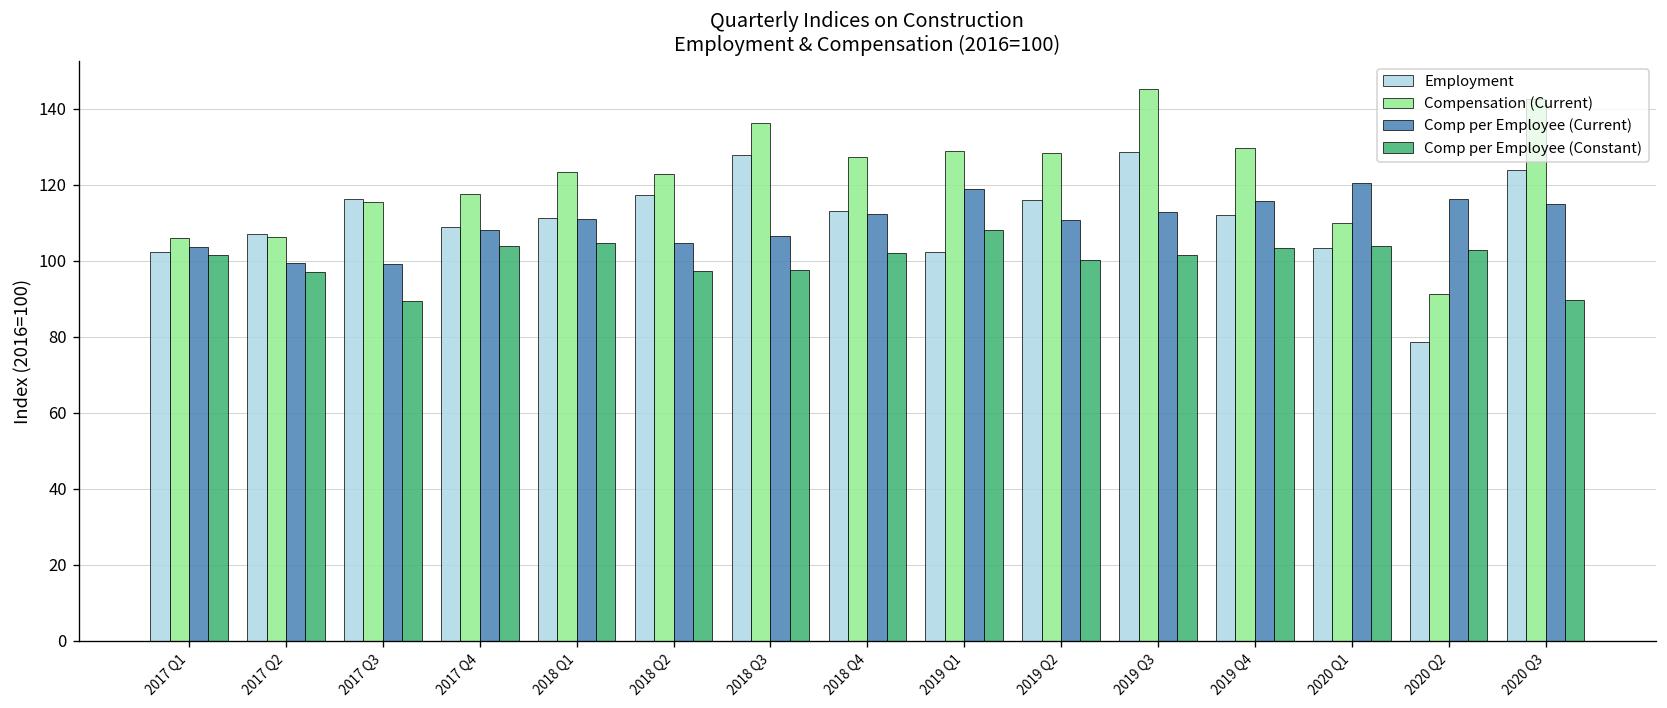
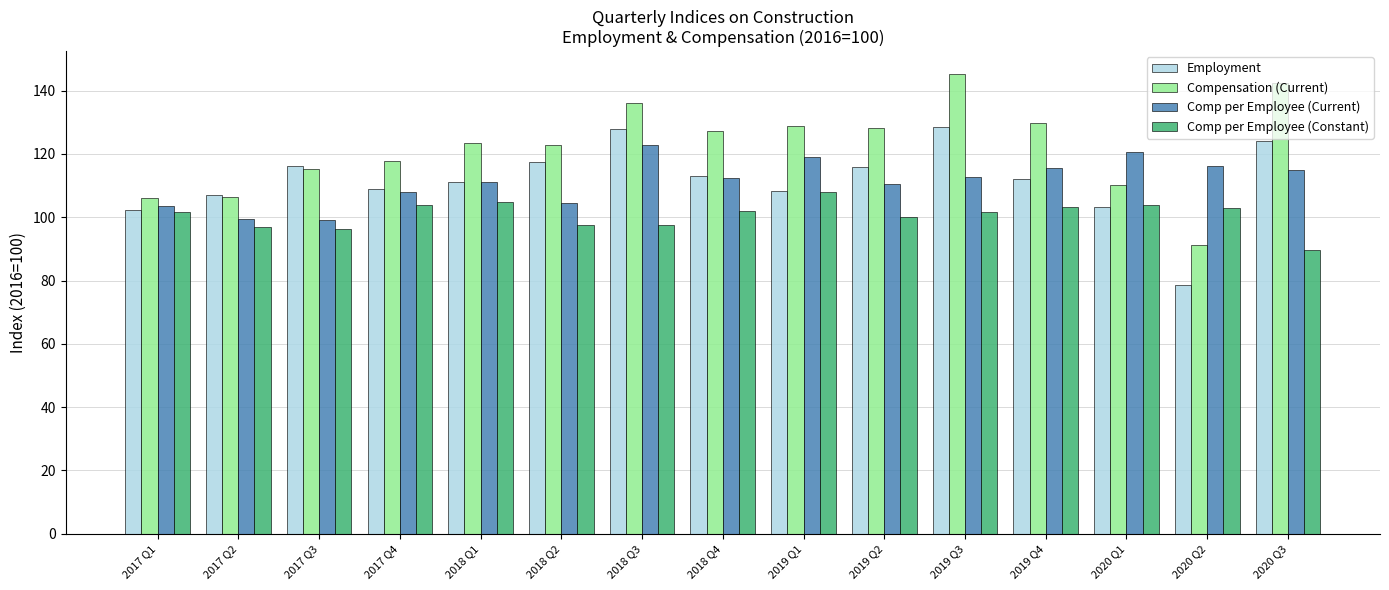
  {
    "Employment": {
      "2017 Q1": 102,
      "2017 Q2": 107,
      "2017 Q3": 116,
      "2017 Q4": 109,
      "2018 Q1": 111,
      "2018 Q2": 117,
      "2018 Q3": 128,
      "2018 Q4": 113,
-     "2019 Q1": 102,
+     "2019 Q1": 108,
      "2019 Q2": 116,
      "2019 Q3": 129,
      "2019 Q4": 112,
      "2020 Q1": 103,
      "2020 Q2": 78,
      "2020 Q3": 124
    },
    "Compensation (Current)": {
      "2017 Q1": 106,
      "2017 Q2": 106,
      "2017 Q3": 115,
      "2017 Q4": 118,
      "2018 Q1": 123,
      "2018 Q2": 123,
      "2018 Q3": 136,
      "2018 Q4": 127,
      "2019 Q1": 129,
      "2019 Q2": 128,
      "2019 Q3": 145,
      "2019 Q4": 130,
      "2020 Q1": 110,
      "2020 Q2": 91
    },
    "Comp per Employee (Current)": {
      "2017 Q1": 104,
      "2017 Q2": 99,
      "2017 Q3": 99,
      "2017 Q4": 108,
      "2018 Q1": 111,
      "2018 Q2": 105,
-     "2018 Q3": 107,
+     "2018 Q3": 123,
      "2018 Q4": 112,
      "2019 Q1": 119,
      "2019 Q2": 111,
      "2019 Q3": 113,
      "2019 Q4": 116,
      "2020 Q1": 121,
      "2020 Q2": 116,
      "2020 Q3": 115
    },
    "Comp per Employee (Constant)": {
      "2017 Q1": 102,
      "2017 Q2": 97,
-     "2017 Q3": 89,
+     "2017 Q3": 96,
      "2017 Q4": 104,
      "2018 Q1": 105,
      "2018 Q2": 97,
      "2018 Q3": 98,
      "2018 Q4": 102,
      "2019 Q1": 108,
      "2019 Q2": 100,
      "2019 Q3": 102,
      "2019 Q4": 103,
      "2020 Q1": 104,
      "2020 Q2": 103,
      "2020 Q3": 90
    }
  }
